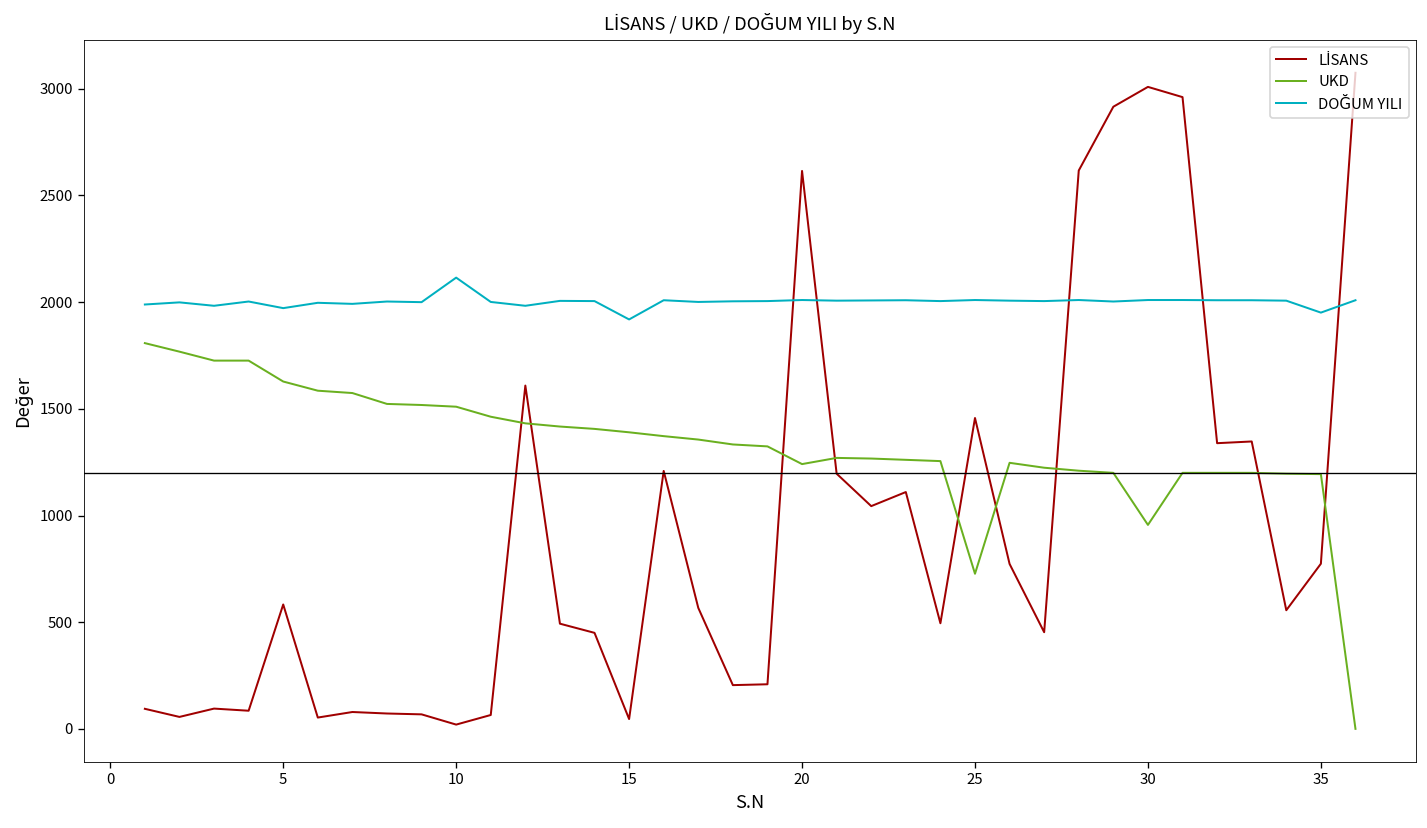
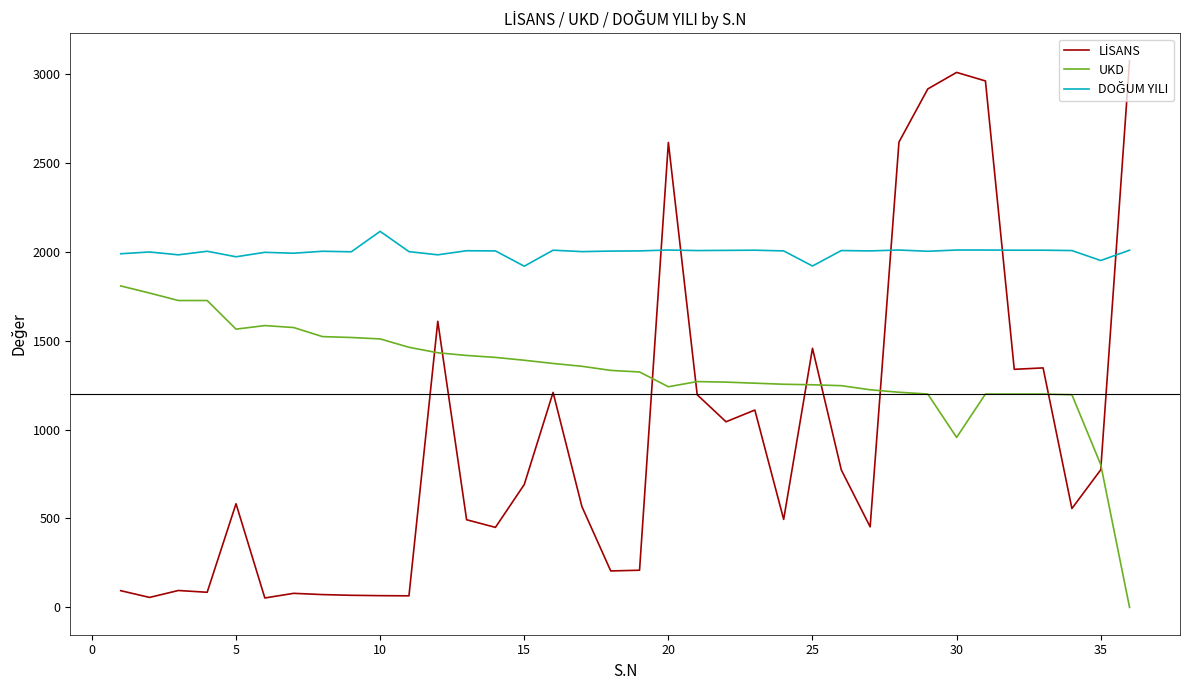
  {
    "LİSANS": {
      "5": 580,
-     "10": 20,
-     "15": 50,
+     "10": 70,
+     "15": 690,
      "20": 2620,
      "25": 1460,
      "30": 3010,
      "35": 770
    },
    "UKD": {
-     "5": 1630,
+     "5": 1570,
      "10": 1510,
      "15": 1390,
      "20": 1240,
-     "25": 730,
+     "25": 1250,
      "30": 960,
-     "35": 1190
+     "35": 800
    },
    "DOĞUM YILI": {
      "5": 1970,
      "10": 2120,
      "15": 1920,
      "20": 2010,
-     "25": 2010,
+     "25": 1920,
      "30": 2010,
      "35": 1950
    }
  }
